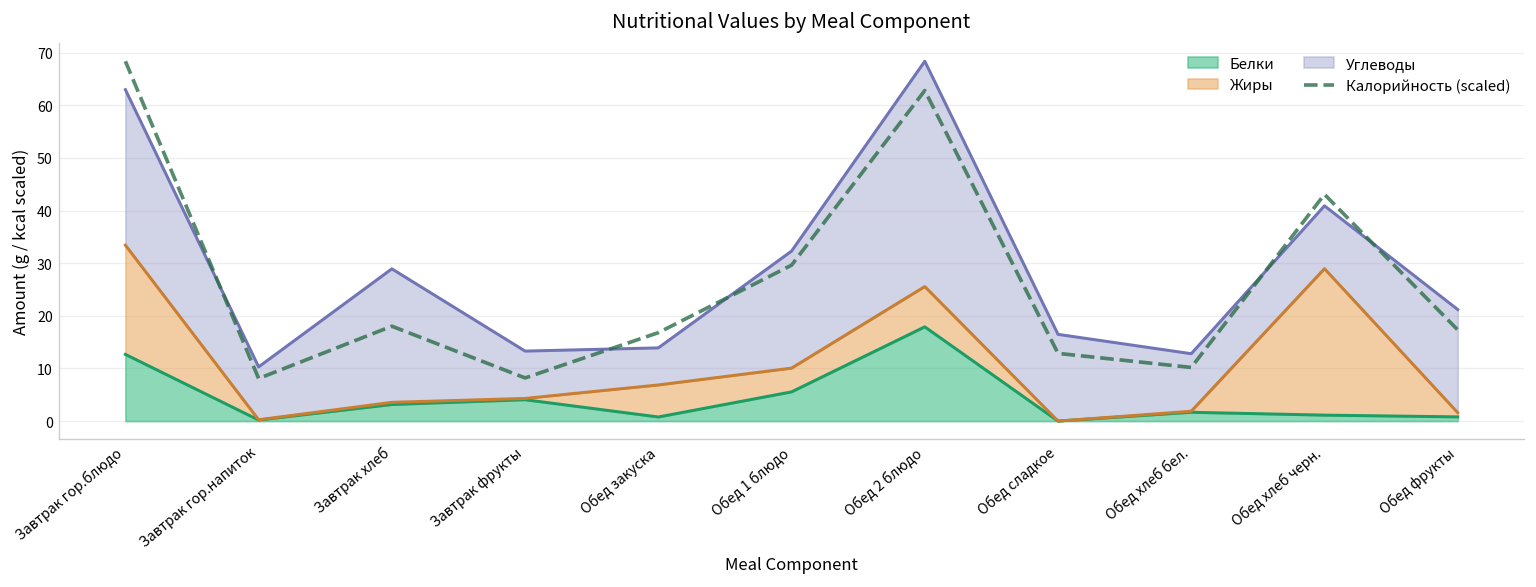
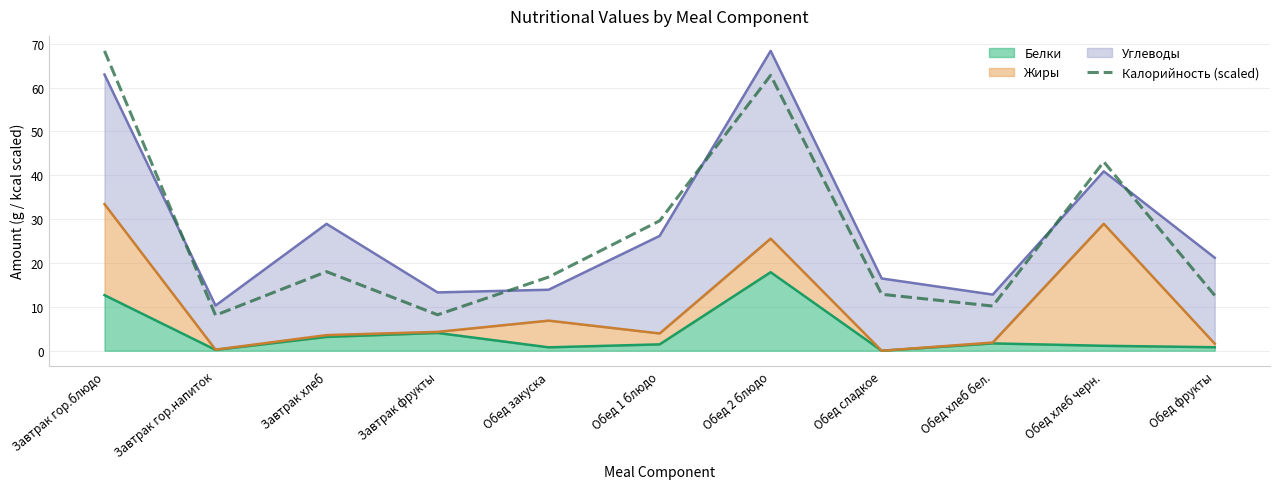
  {
    "Белки": {
      "Завтрак гор.блюдо": 13,
      "Обед закуска": 1,
-     "Обед 1 блюдо": 6,
+     "Обед 1 блюдо": 1,
      "Обед 2 блюдо": 18,
      "Обед хлеб черн.": 1,
      "Обед фрукты": 1
    },
    "Жиры": {
-     "Обед 1 блюдо": 5
+     "Обед 1 блюдо": 2
    },
    "Углеводы": {
      "Завтрак гор.напиток": 10,
      "Обед 1 блюдо": 22,
      "Обед сладкое": 16
    },
    "Калорийность (scaled)": {
      "Завтрак гор.блюдо": 68,
      "Завтрак гор.напиток": 8,
      "Завтрак хлеб": 18,
      "Завтрак фрукты": 8,
      "Обед закуска": 17,
      "Обед 1 блюдо": 30,
      "Обед 2 блюдо": 63,
      "Обед сладкое": 13,
      "Обед хлеб бел.": 10,
      "Обед хлеб черн.": 43,
-     "Обед фрукты": 17
+     "Обед фрукты": 13
    }
  }
